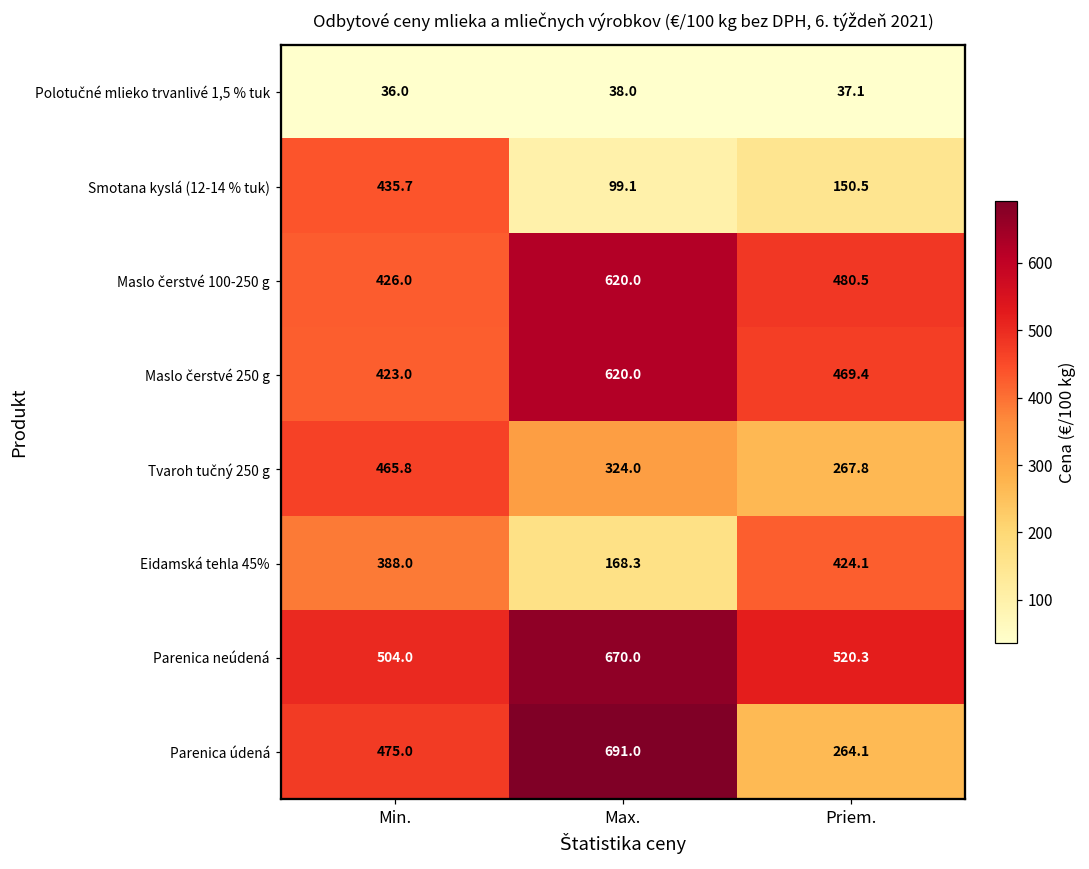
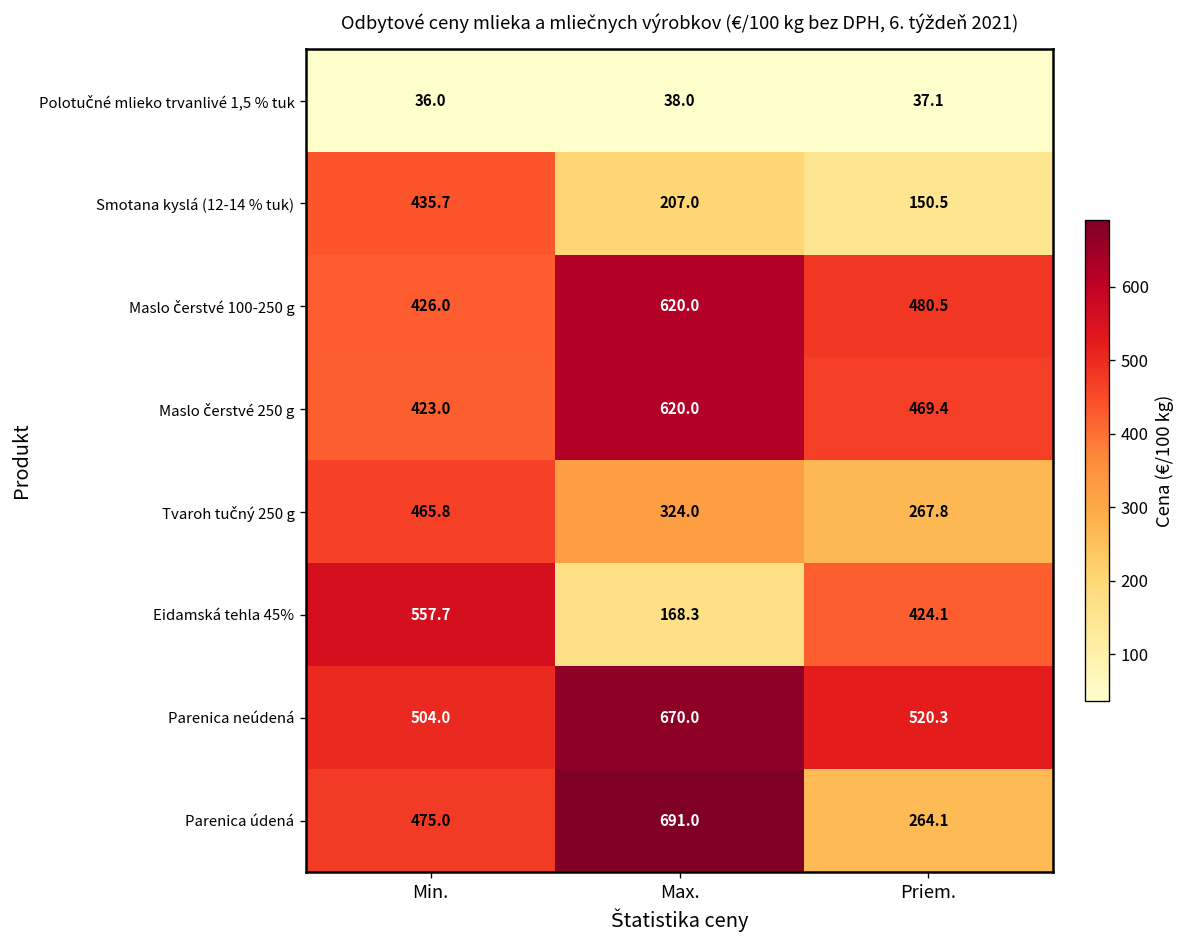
  {
    "Polotučné mlieko trvanlivé 1,5 % tuk": {
      "Min.": 36.0,
      "Max.": 38.0,
      "Priem.": 37.1
    },
    "Smotana kyslá (12-14 % tuk)": {
      "Min.": 435.7,
-     "Max.": 99.1,
+     "Max.": 207.0,
      "Priem.": 150.5
    },
    "Maslo čerstvé 100-250 g": {
      "Min.": 426.0,
      "Max.": 620.0,
      "Priem.": 480.5
    },
    "Maslo čerstvé 250 g": {
      "Min.": 423.0,
      "Max.": 620.0,
      "Priem.": 469.4
    },
    "Tvaroh tučný 250 g": {
      "Min.": 465.8,
      "Max.": 324.0,
      "Priem.": 267.8
    },
    "Eidamská tehla 45%": {
-     "Min.": 388.0,
+     "Min.": 557.7,
      "Max.": 168.3,
      "Priem.": 424.1
    },
    "Parenica neúdená": {
      "Min.": 504.0,
      "Max.": 670.0,
      "Priem.": 520.3
    },
    "Parenica údená": {
      "Min.": 475.0,
      "Max.": 691.0,
      "Priem.": 264.1
    }
  }
